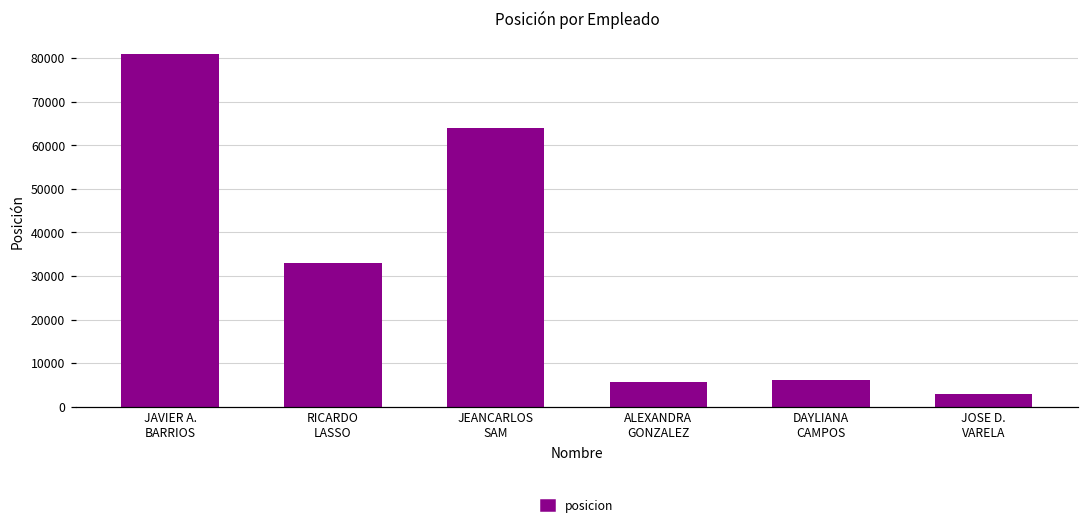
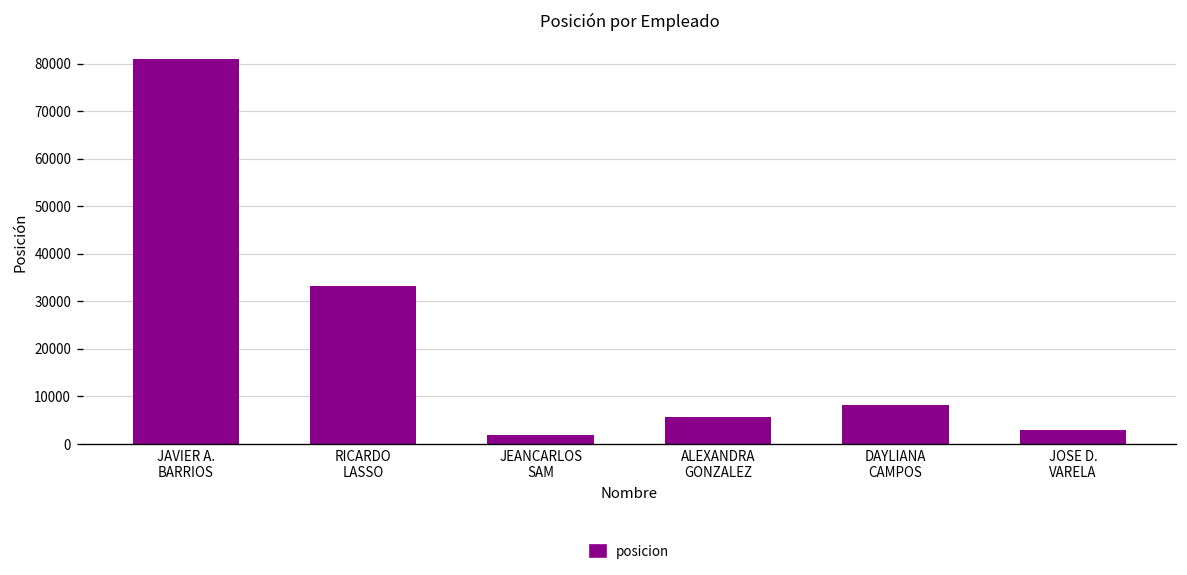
  {
    "JAVIER A. BARRIOS": 81000,
    "RICARDO LASSO": 33000,
-   "JEANCARLOS SAM": 64000,
+   "JEANCARLOS SAM": 2000,
    "ALEXANDRA GONZALEZ": 6000,
-   "DAYLIANA CAMPOS": 6000,
+   "DAYLIANA CAMPOS": 8000,
    "JOSE D. VARELA": 3000
  }
